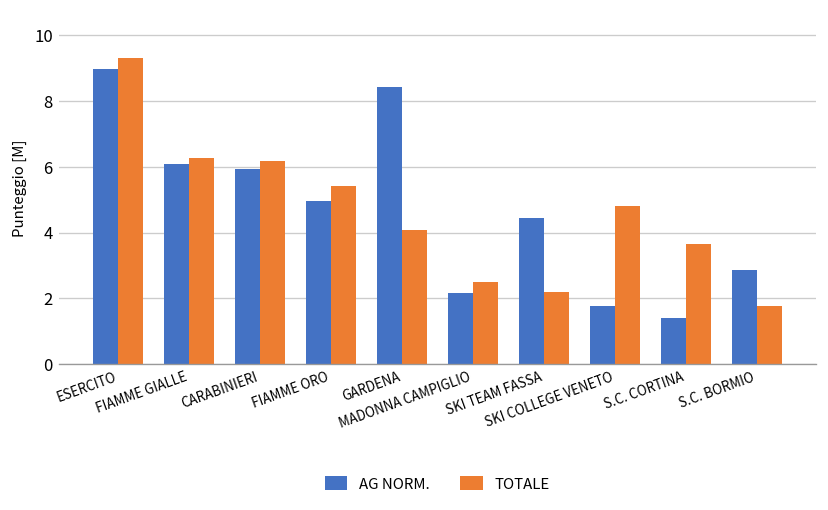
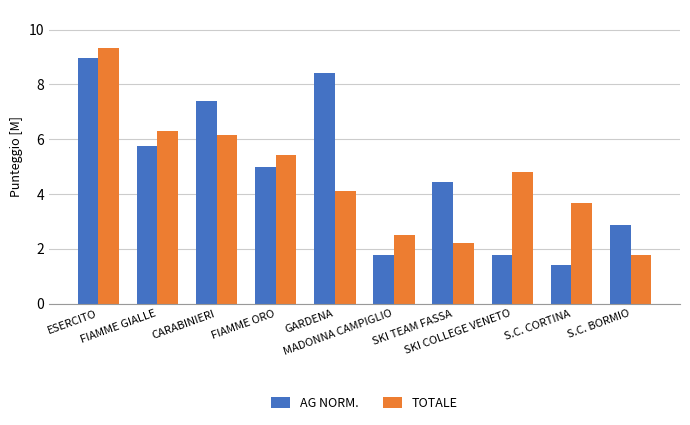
  {
    "AG NORM.": {
      "ESERCITO": 9.0,
-     "FIAMME GIALLE": 6.1,
-     "CARABINIERI": 5.9,
+     "FIAMME GIALLE": 5.7,
+     "CARABINIERI": 7.4,
      "FIAMME ORO": 5.0,
      "GARDENA": 8.4,
-     "MADONNA CAMPIGLIO": 2.2,
+     "MADONNA CAMPIGLIO": 1.8,
      "SKI TEAM FASSA": 4.4,
      "SKI COLLEGE VENETO": 1.8,
      "S.C. CORTINA": 1.4,
      "S.C. BORMIO": 2.9
    },
    "TOTALE": {
      "ESERCITO": 9.3,
      "FIAMME GIALLE": 6.3,
      "CARABINIERI": 6.2,
      "FIAMME ORO": 5.4,
      "GARDENA": 4.1,
      "MADONNA CAMPIGLIO": 2.5,
      "SKI TEAM FASSA": 2.2,
      "SKI COLLEGE VENETO": 4.8,
      "S.C. CORTINA": 3.7,
      "S.C. BORMIO": 1.8
    }
  }
